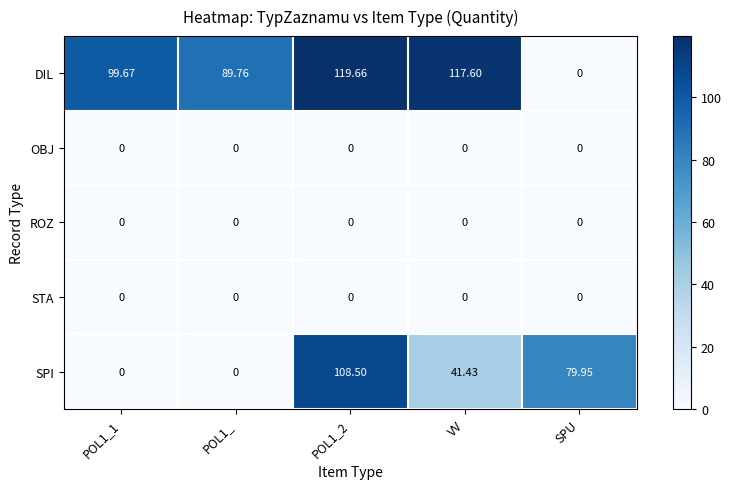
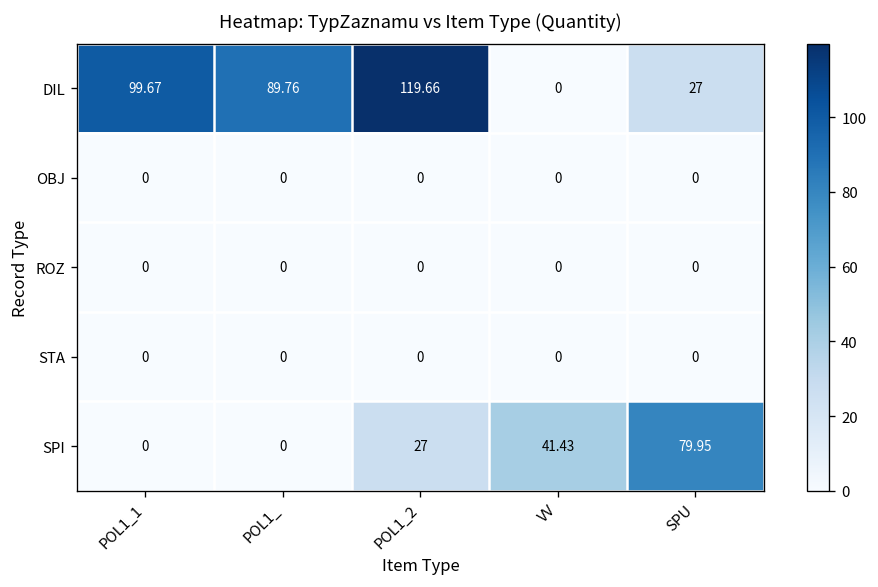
  {
    "DIL": {
      "POL1_1": 99.67,
      "POL1_": 89.76,
      "POL1_2": 119.66,
-     "VV": 117.60,
-     "SPU": 0
+     "VV": 0,
+     "SPU": 27
    },
    "OBJ": {
      "POL1_1": 0,
      "POL1_": 0,
      "POL1_2": 0,
      "VV": 0,
      "SPU": 0
    },
    "ROZ": {
      "POL1_1": 0,
      "POL1_": 0,
      "POL1_2": 0,
      "VV": 0,
      "SPU": 0
    },
    "STA": {
      "POL1_1": 0,
      "POL1_": 0,
      "POL1_2": 0,
      "VV": 0,
      "SPU": 0
    },
    "SPI": {
      "POL1_1": 0,
      "POL1_": 0,
-     "POL1_2": 108.50,
+     "POL1_2": 27,
      "VV": 41.43,
      "SPU": 79.95
    }
  }
